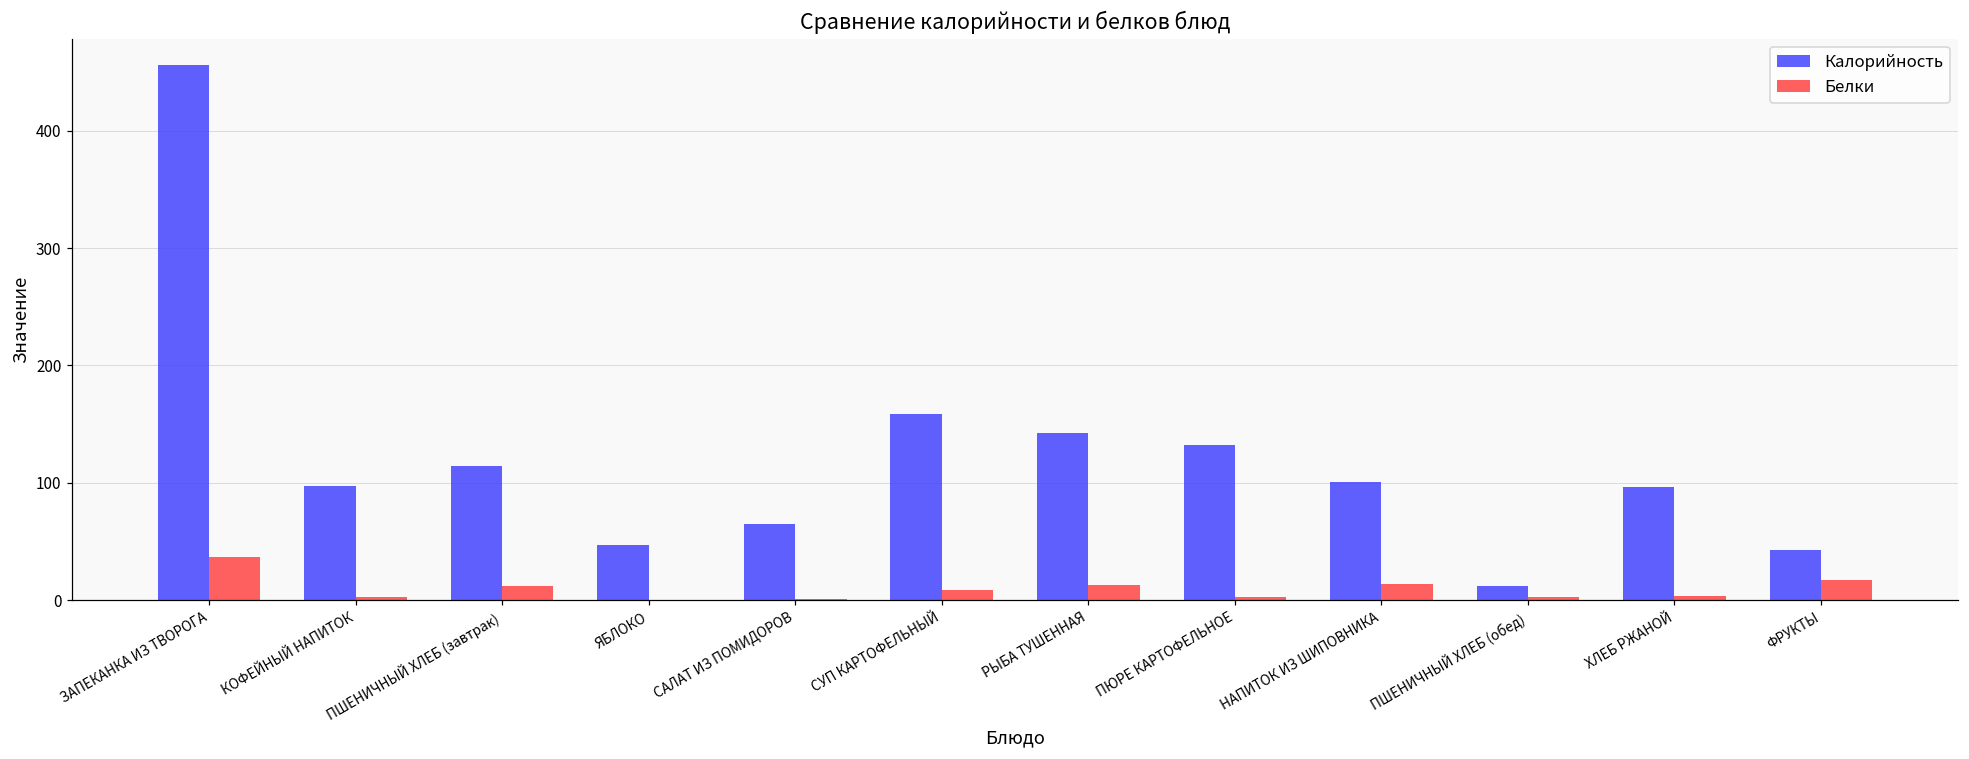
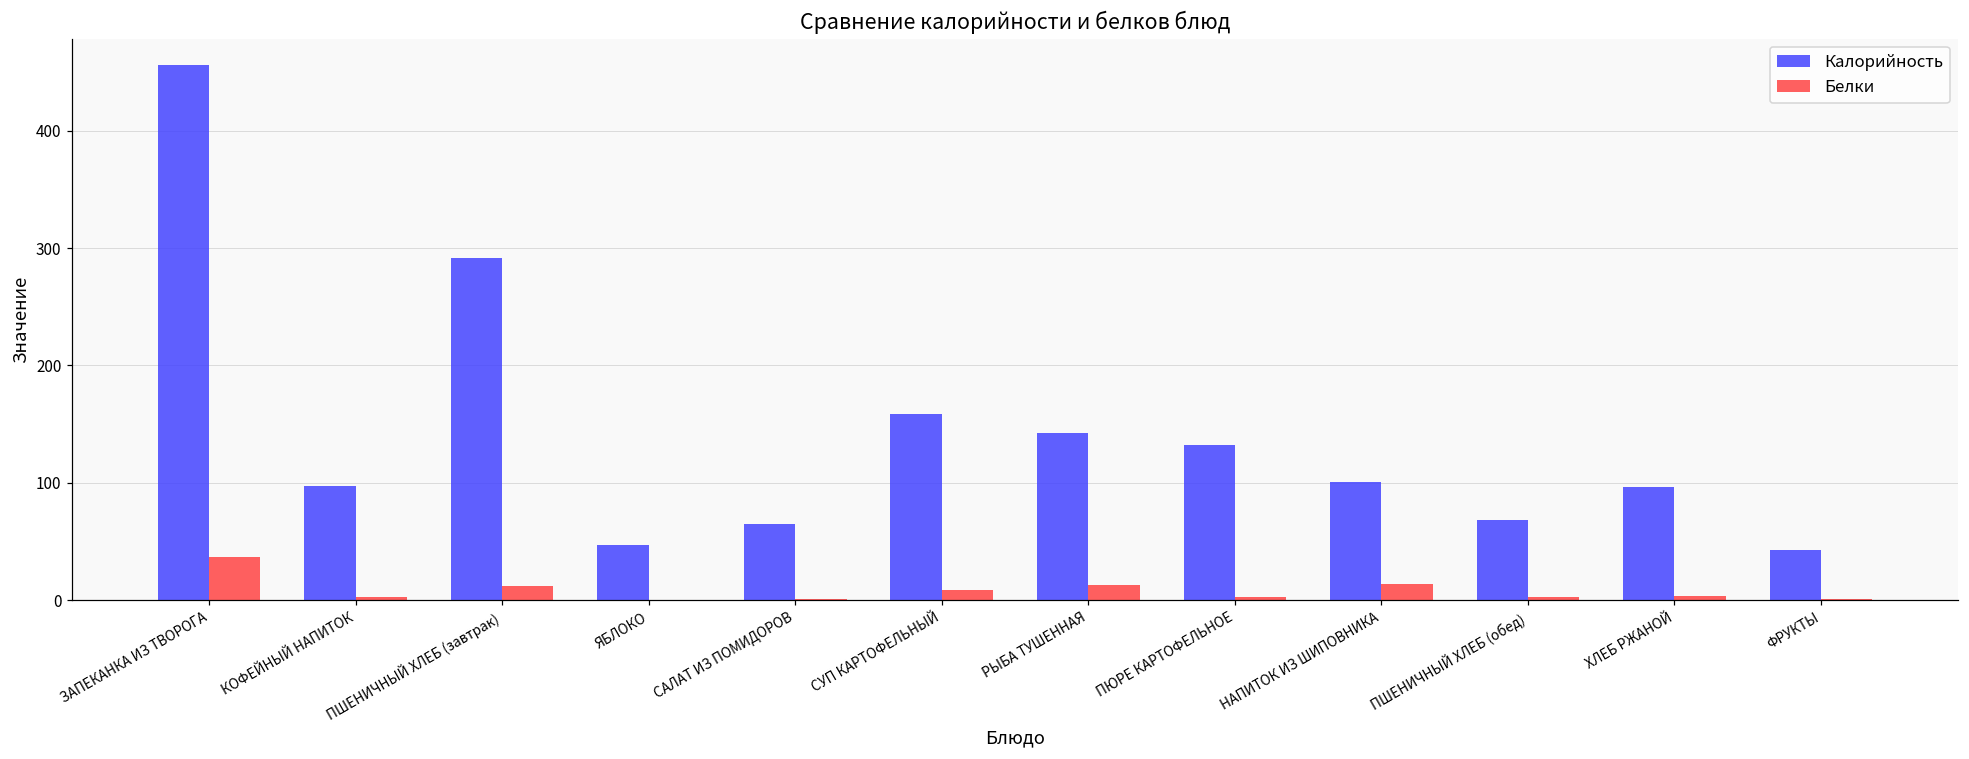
  {
    "Калорийность": {
      "ЗАПЕКАНКА ИЗ ТВОРОГА": 456,
      "КОФЕЙНЫЙ НАПИТОК": 98,
-     "ПШЕНИЧНЫЙ ХЛЕБ (завтрак)": 114,
+     "ПШЕНИЧНЫЙ ХЛЕБ (завтрак)": 292,
      "ЯБЛОКО": 47,
      "САЛАТ ИЗ ПОМИДОРОВ": 65,
      "СУП КАРТОФЕЛЬНЫЙ": 159,
      "РЫБА ТУШЕННАЯ": 142,
      "ПЮРЕ КАРТОФЕЛЬНОЕ": 132,
      "НАПИТОК ИЗ ШИПОВНИКА": 101,
-     "ПШЕНИЧНЫЙ ХЛЕБ (обед)": 12,
+     "ПШЕНИЧНЫЙ ХЛЕБ (обед)": 68,
      "ХЛЕБ РЖАНОЙ": 96,
      "ФРУКТЫ": 43
    },
    "Белки": {
      "ЗАПЕКАНКА ИЗ ТВОРОГА": 37,
      "КОФЕЙНЫЙ НАПИТОК": 3,
      "ПШЕНИЧНЫЙ ХЛЕБ (завтрак)": 12,
      "СУП КАРТОФЕЛЬНЫЙ": 9,
      "РЫБА ТУШЕННАЯ": 13,
      "ПЮРЕ КАРТОФЕЛЬНОЕ": 2,
      "НАПИТОК ИЗ ШИПОВНИКА": 14,
      "ПШЕНИЧНЫЙ ХЛЕБ (обед)": 3,
      "ХЛЕБ РЖАНОЙ": 3,
-     "ФРУКТЫ": 17
+     "ФРУКТЫ": 1
    }
  }
